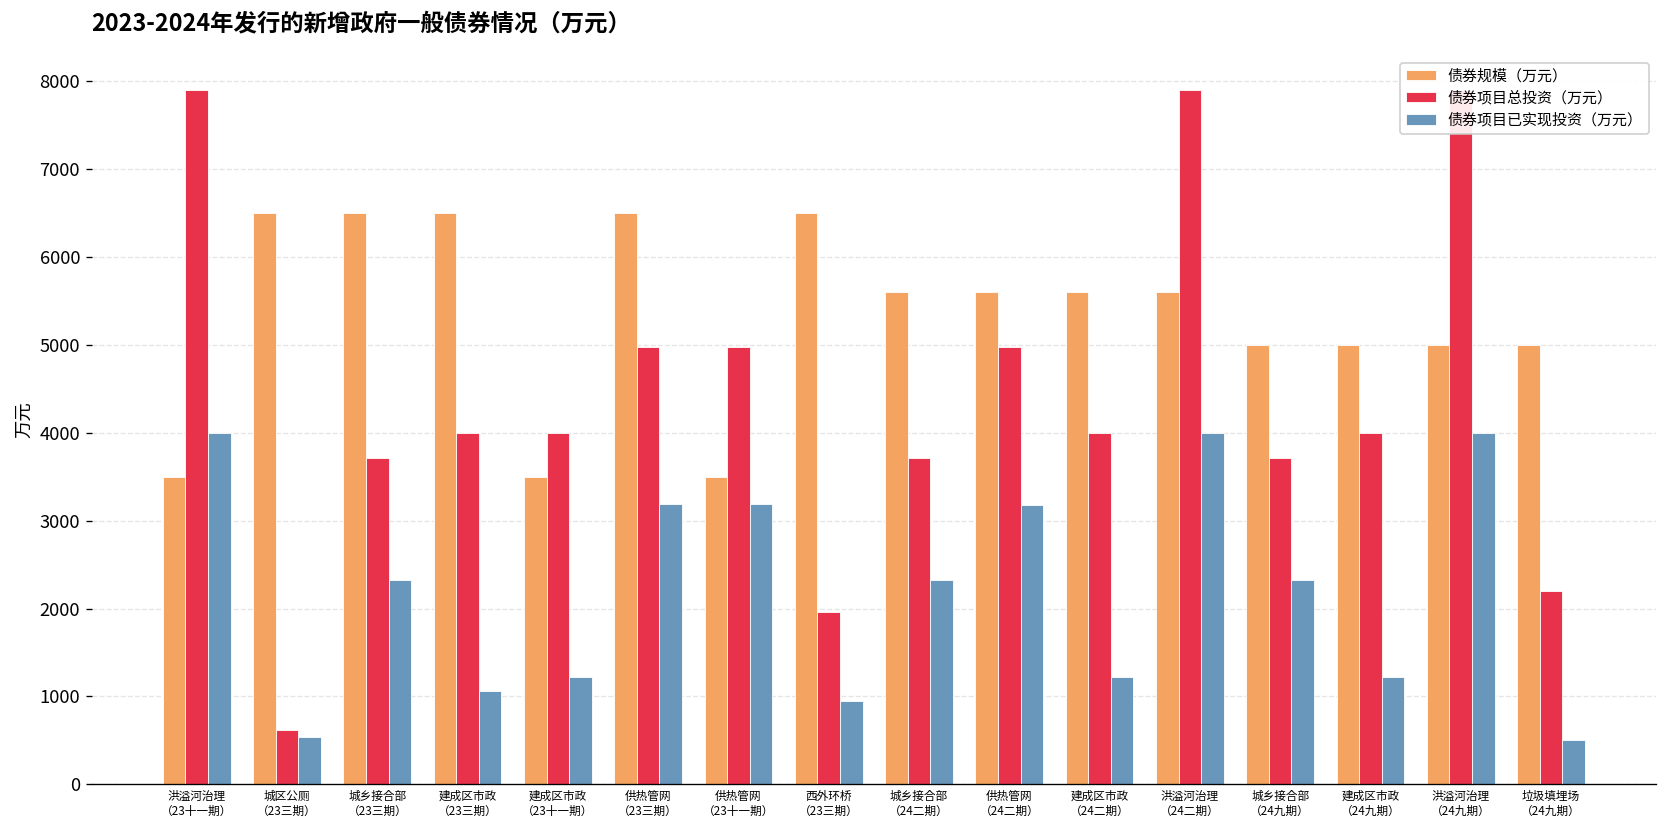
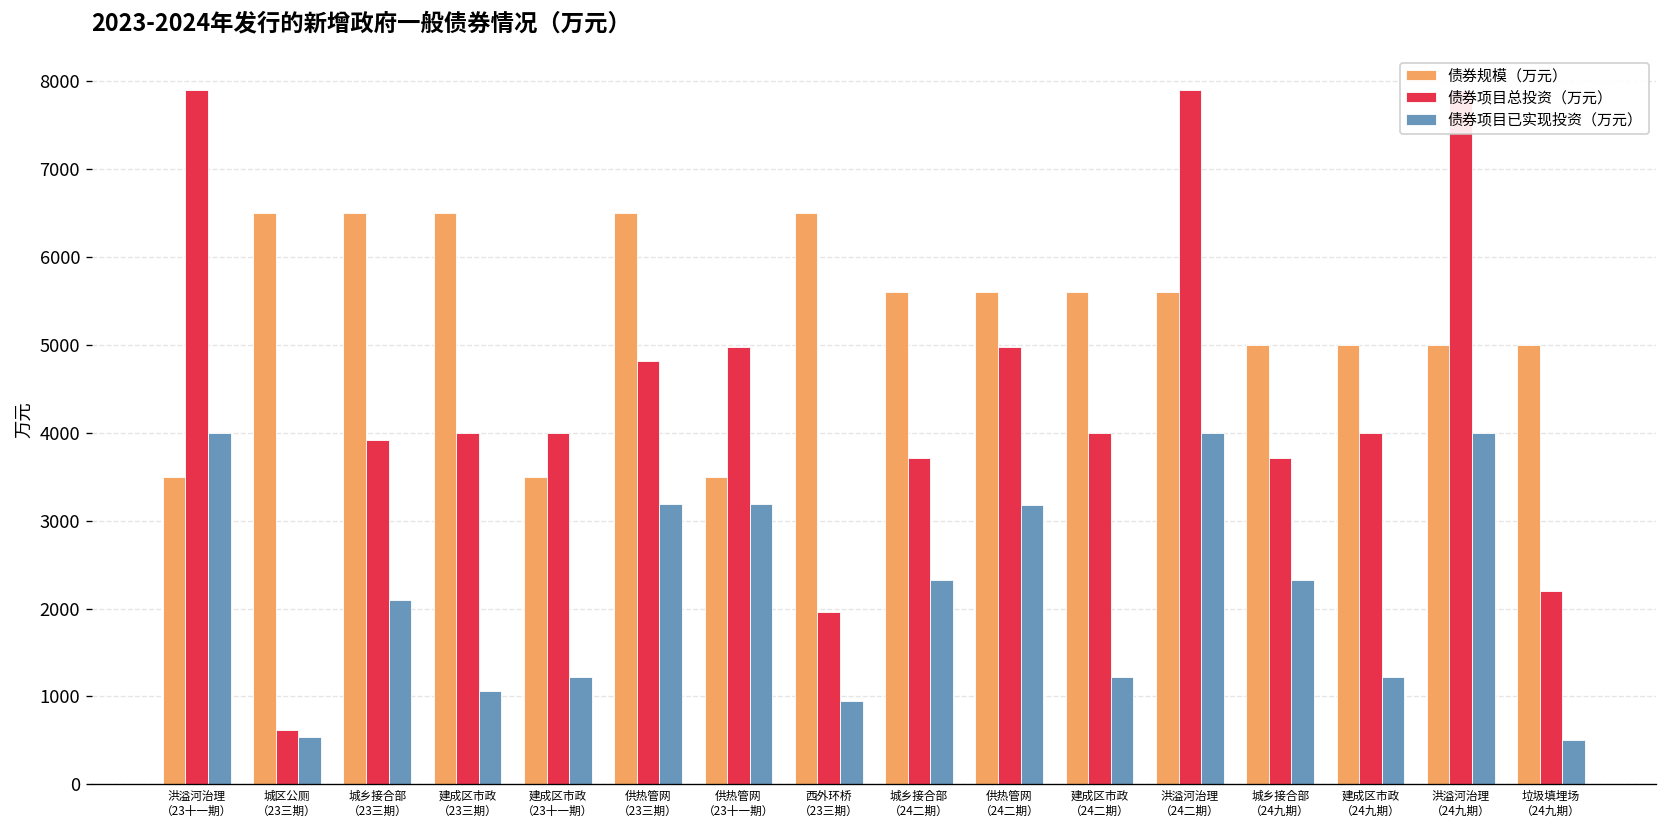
  {
    "债券规模（万元）": {
      "洪溢河治理 （23十一期）": 3500,
      "城区公厕 （23三期）": 6500,
      "城乡接合部 （23三期）": 6500,
      "建成区市政 （23三期）": 6500,
      "建成区市政 （23十一期）": 3500,
      "供热管网 （23三期）": 6500,
      "供热管网 （23十一期）": 3500,
      "西外环桥 （23三期）": 6500,
      "城乡接合部 （24二期）": 5600,
      "供热管网 （24二期）": 5600,
      "建成区市政 （24二期）": 5600,
      "洪溢河治理 （24二期）": 5600,
      "城乡接合部 （24九期）": 5000,
      "建成区市政 （24九期）": 5000,
      "洪溢河治理 （24九期）": 5000,
      "垃圾填埋场 （24九期）": 5000
    },
    "债券项目总投资（万元）": {
      "洪溢河治理 （23十一期）": 7900,
      "城区公厕 （23三期）": 600,
-     "城乡接合部 （23三期）": 3700,
+     "城乡接合部 （23三期）": 3900,
      "建成区市政 （23三期）": 4000,
      "建成区市政 （23十一期）": 4000,
-     "供热管网 （23三期）": 5000,
+     "供热管网 （23三期）": 4800,
      "供热管网 （23十一期）": 5000,
      "西外环桥 （23三期）": 2000,
      "城乡接合部 （24二期）": 3700,
      "供热管网 （24二期）": 5000,
      "建成区市政 （24二期）": 4000,
      "洪溢河治理 （24二期）": 7900,
      "城乡接合部 （24九期）": 3700,
      "建成区市政 （24九期）": 4000,
      "垃圾填埋场 （24九期）": 2200
    },
    "债券项目已实现投资（万元）": {
      "洪溢河治理 （23十一期）": 4000,
      "城区公厕 （23三期）": 500,
-     "城乡接合部 （23三期）": 2300,
+     "城乡接合部 （23三期）": 2100,
      "建成区市政 （23三期）": 1100,
      "建成区市政 （23十一期）": 1200,
      "供热管网 （23三期）": 3200,
      "供热管网 （23十一期）": 3200,
      "西外环桥 （23三期）": 900,
      "城乡接合部 （24二期）": 2300,
      "供热管网 （24二期）": 3200,
      "建成区市政 （24二期）": 1200,
      "洪溢河治理 （24二期）": 4000,
      "城乡接合部 （24九期）": 2300,
      "建成区市政 （24九期）": 1200,
      "洪溢河治理 （24九期）": 4000,
      "垃圾填埋场 （24九期）": 500
    }
  }
